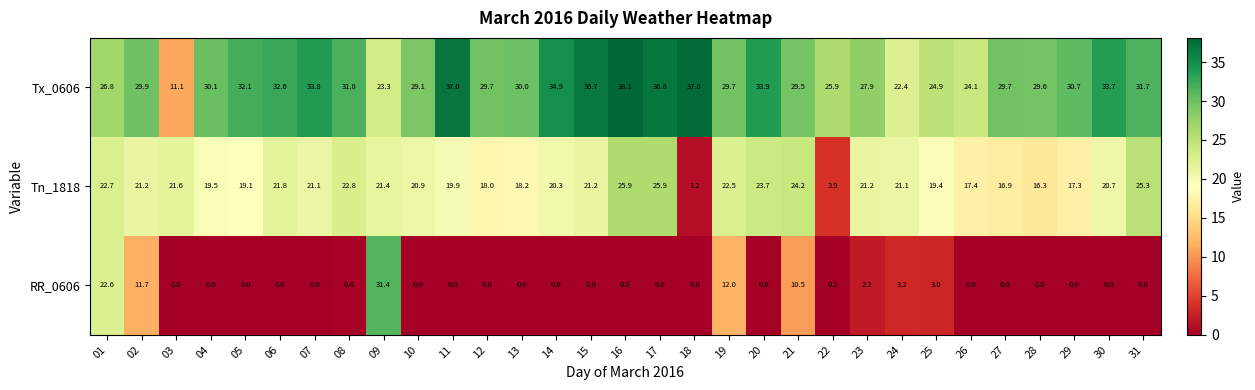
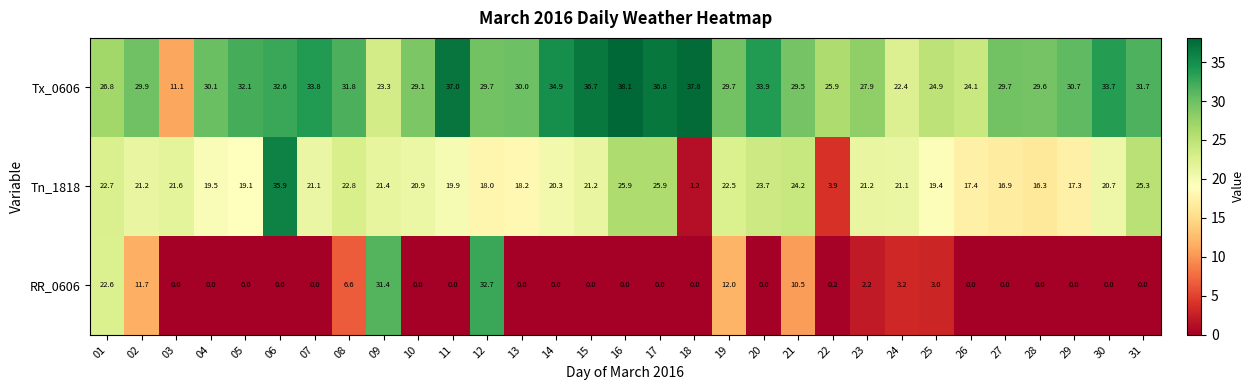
  {
    "Tx_0606": {
      "01": 26.8,
      "02": 29.9,
      "03": 11.1,
      "04": 30.1,
      "05": 32.1,
      "06": 32.6,
      "07": 33.8,
      "08": 31.8,
      "09": 23.3,
      "10": 29.1,
      "11": 37.0,
      "12": 29.7,
      "13": 30.0,
      "14": 34.9,
      "15": 36.7,
      "16": 38.1,
      "17": 36.8,
      "18": 37.8,
      "19": 29.7,
      "20": 33.9,
      "21": 29.5,
      "22": 25.9,
      "23": 27.9,
      "24": 22.4,
      "25": 24.9,
      "26": 24.1,
      "27": 29.7,
      "28": 29.6,
      "29": 30.7,
      "30": 33.7,
      "31": 31.7
    },
    "Tn_1818": {
      "01": 22.7,
      "02": 21.2,
      "03": 21.6,
      "04": 19.5,
      "05": 19.1,
-     "06": 21.8,
+     "06": 35.9,
      "07": 21.1,
      "08": 22.8,
      "09": 21.4,
      "10": 20.9,
      "11": 19.9,
      "12": 18.0,
      "13": 18.2,
      "14": 20.3,
      "15": 21.2,
      "16": 25.9,
      "17": 25.9,
      "18": 1.2,
      "19": 22.5,
      "20": 23.7,
      "21": 24.2,
      "22": 3.9,
      "23": 21.2,
      "24": 21.1,
      "25": 19.4,
      "26": 17.4,
      "27": 16.9,
      "28": 16.3,
      "29": 17.3,
      "30": 20.7,
      "31": 25.3
    },
    "RR_0606": {
      "01": 22.6,
      "02": 11.7,
      "03": 0.0,
      "04": 0.0,
      "05": 0.0,
      "06": 0.0,
      "07": 0.0,
-     "08": 0.4,
+     "08": 6.6,
      "09": 31.4,
      "10": 0.0,
      "11": 0.0,
-     "12": 0.0,
+     "12": 32.7,
      "13": 0.0,
      "14": 0.0,
      "15": 0.0,
      "16": 0.0,
      "17": 0.0,
      "18": 0.0,
      "19": 12.0,
      "20": 0.0,
      "21": 10.5,
      "22": 0.2,
      "23": 2.2,
      "24": 3.2,
      "25": 3.0,
      "26": 0.0,
      "27": 0.0,
      "28": 0.0,
      "29": 0.0,
      "30": 0.0,
      "31": 0.0
    }
  }
